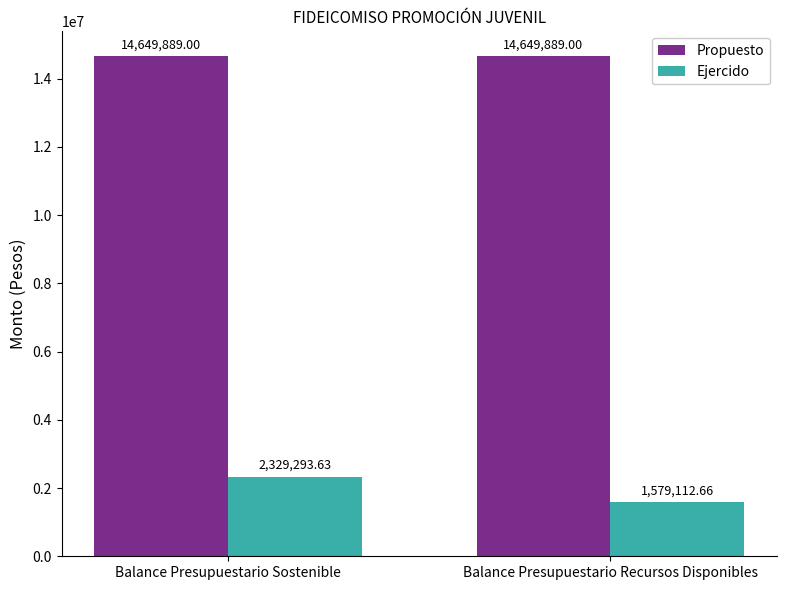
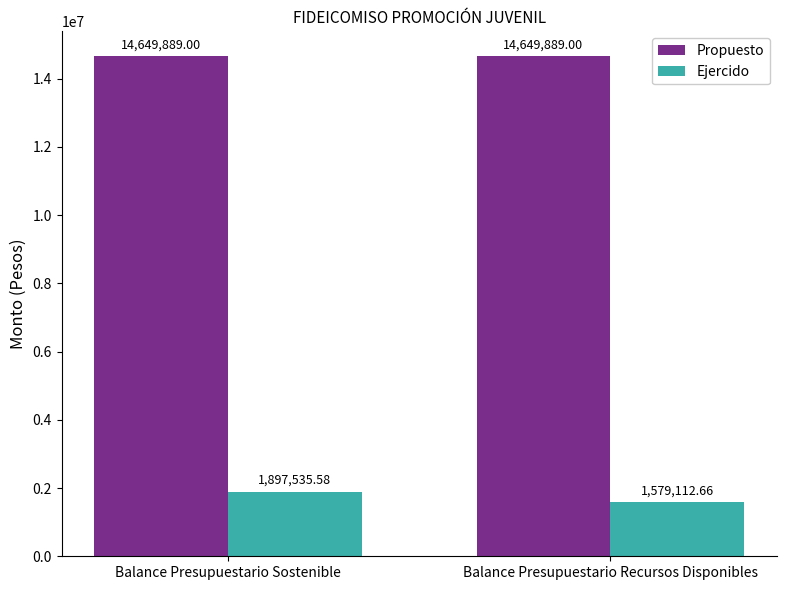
  {
    "Propuesto": {
      "Balance Presupuestario Sostenible": "14,649,889.00",
      "Balance Presupuestario Recursos Disponibles": "14,649,889.00"
    },
    "Ejercido": {
-     "Balance Presupuestario Sostenible": "2,329,293.63",
+     "Balance Presupuestario Sostenible": "1,897,535.58",
      "Balance Presupuestario Recursos Disponibles": "1,579,112.66"
    }
  }
